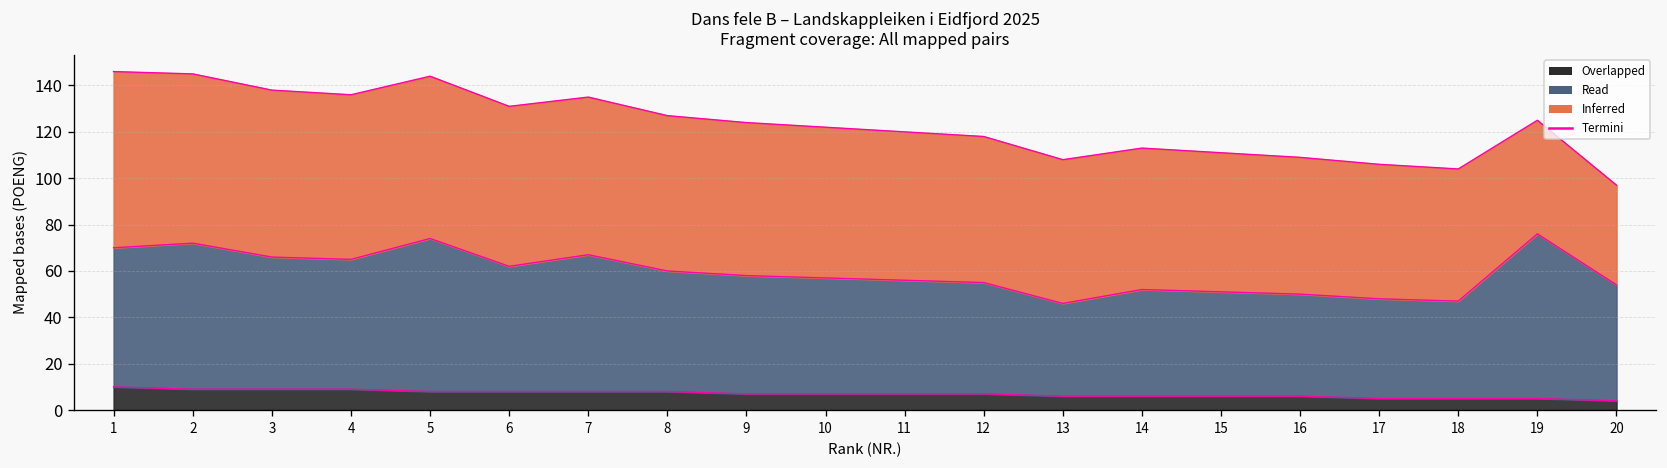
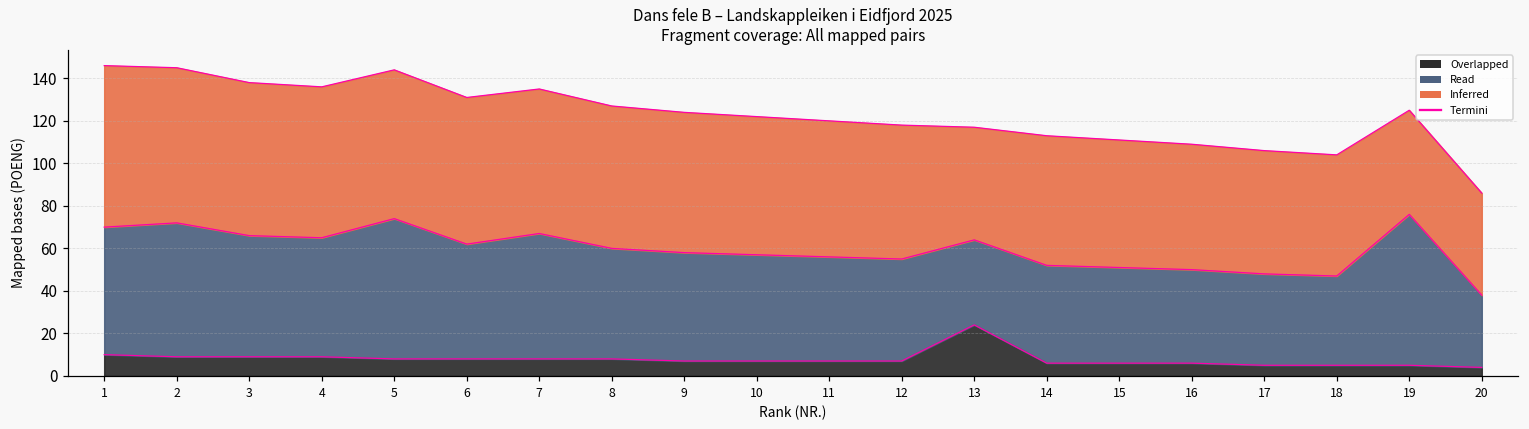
  {
    "Overlapped": {
      "1": 10,
      "2": 9,
      "3": 9,
      "4": 9,
      "5": 8,
      "6": 8,
      "7": 8,
      "8": 8,
      "9": 7,
      "10": 7,
      "11": 7,
      "12": 7,
-     "13": 6,
+     "13": 24,
      "14": 6,
      "15": 6,
      "16": 6,
      "17": 5,
      "18": 5,
      "19": 5,
      "20": 4
    },
    "Read": {
      "1": 60,
      "2": 63,
      "3": 57,
      "4": 56,
      "5": 66,
      "6": 54,
      "7": 59,
      "8": 52,
      "9": 51,
      "10": 50,
      "11": 49,
      "12": 48,
      "13": 40,
      "14": 46,
      "15": 45,
      "16": 44,
      "17": 43,
      "18": 42,
      "19": 71,
-     "20": 50
+     "20": 34
    },
    "Inferred": {
      "1": 76,
      "2": 73,
      "3": 72,
      "4": 71,
      "5": 70,
      "6": 69,
      "7": 68,
      "8": 67,
      "9": 66,
      "10": 65,
      "11": 64,
      "12": 63,
-     "13": 62,
+     "13": 53,
      "14": 61,
      "15": 60,
      "16": 59,
      "17": 58,
      "18": 57,
      "19": 49,
-     "20": 43
+     "20": 48
    }
  }
